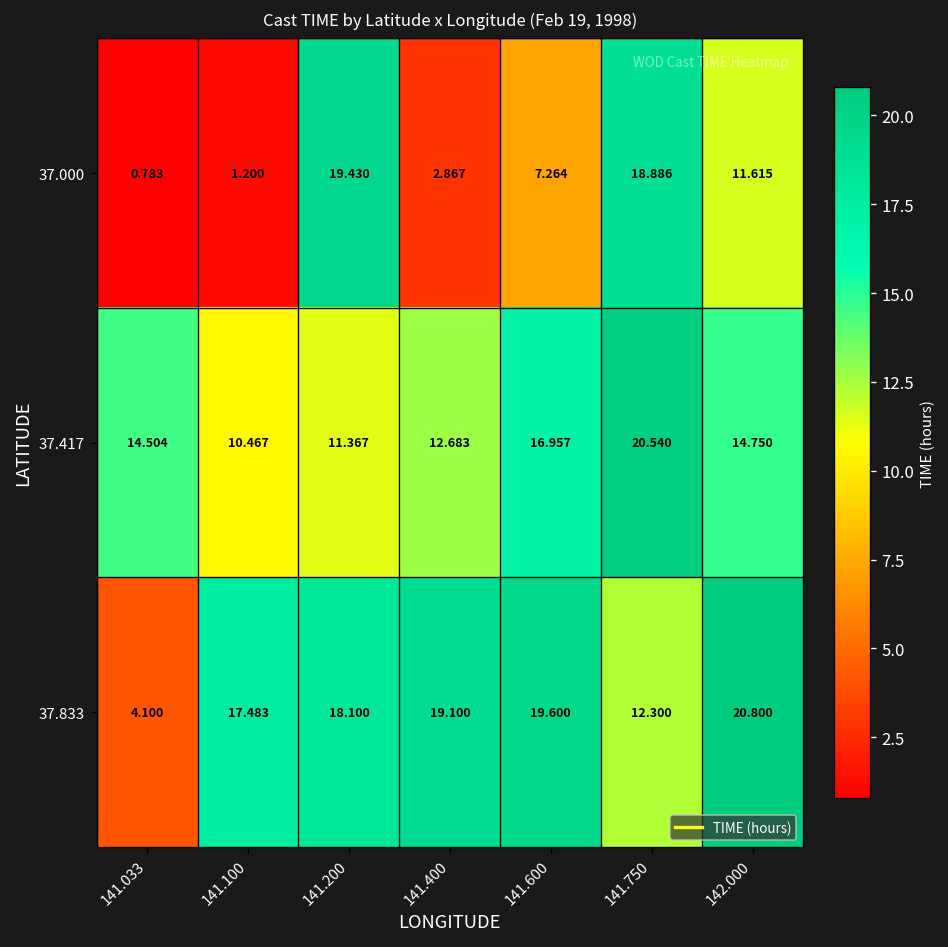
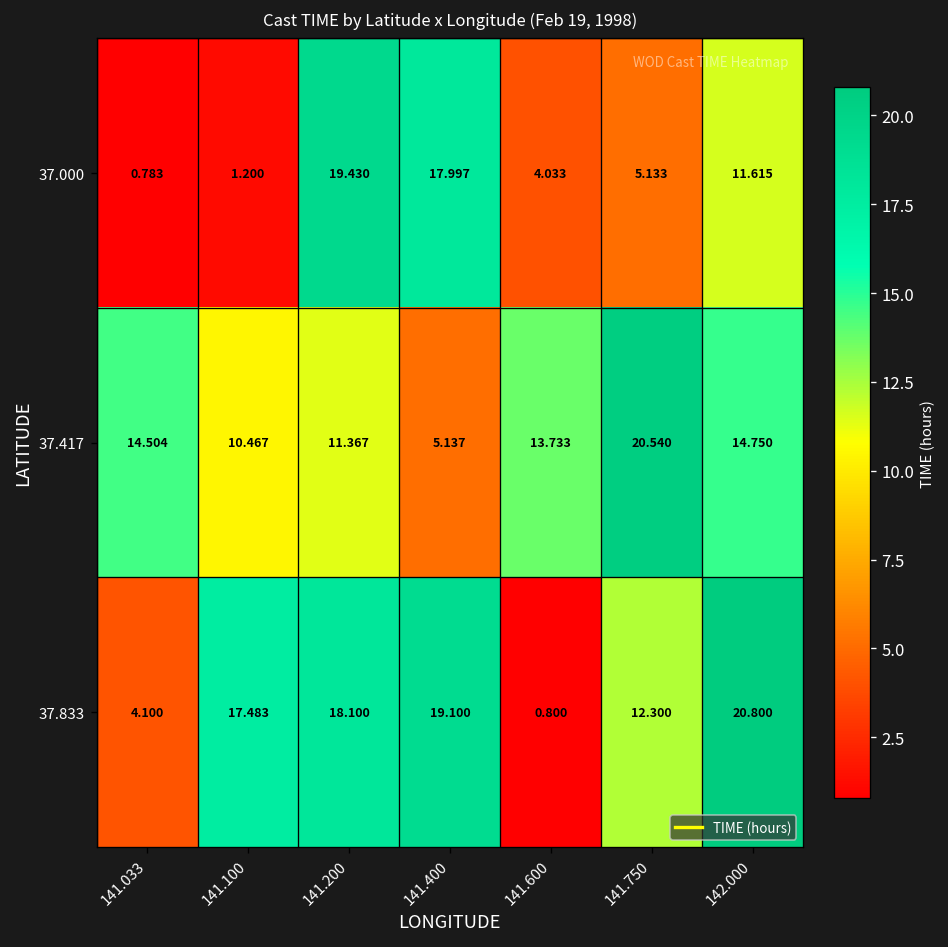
  {
    "37.000": {
      "141.033": 0.783,
      "141.100": 1.200,
      "141.200": 19.430,
-     "141.400": 2.867,
-     "141.600": 7.264,
-     "141.750": 18.886
+     "141.400": 17.997,
+     "141.600": 4.033,
+     "141.750": 5.133
    },
    "37.417": {
      "141.033": 14.504,
      "141.100": 10.467,
      "141.200": 11.367,
-     "141.400": 12.683,
-     "141.600": 16.957,
+     "141.400": 5.137,
+     "141.600": 13.733,
      "141.750": 20.540,
      "142.000": 14.750
    },
    "37.833": {
      "141.033": 4.100,
      "141.100": 17.483,
      "141.200": 18.100,
      "141.400": 19.100,
-     "141.600": 19.600,
+     "141.600": 0.800,
      "141.750": 12.300,
      "142.000": 20.800
    }
  }
